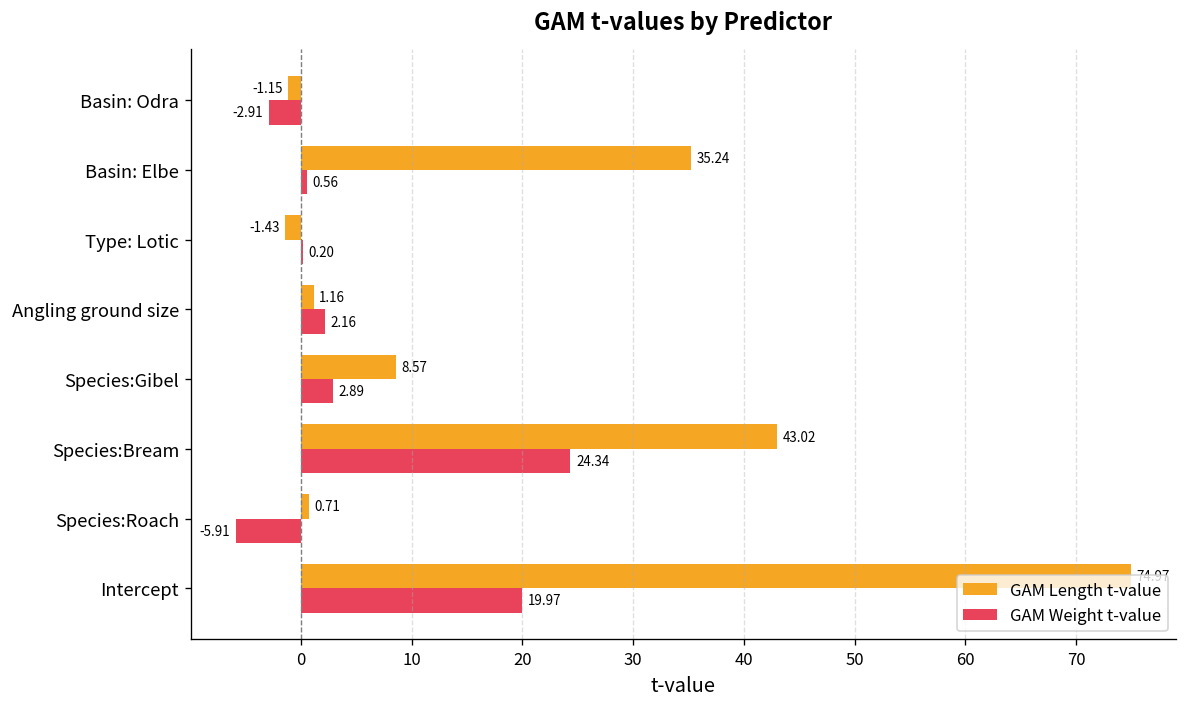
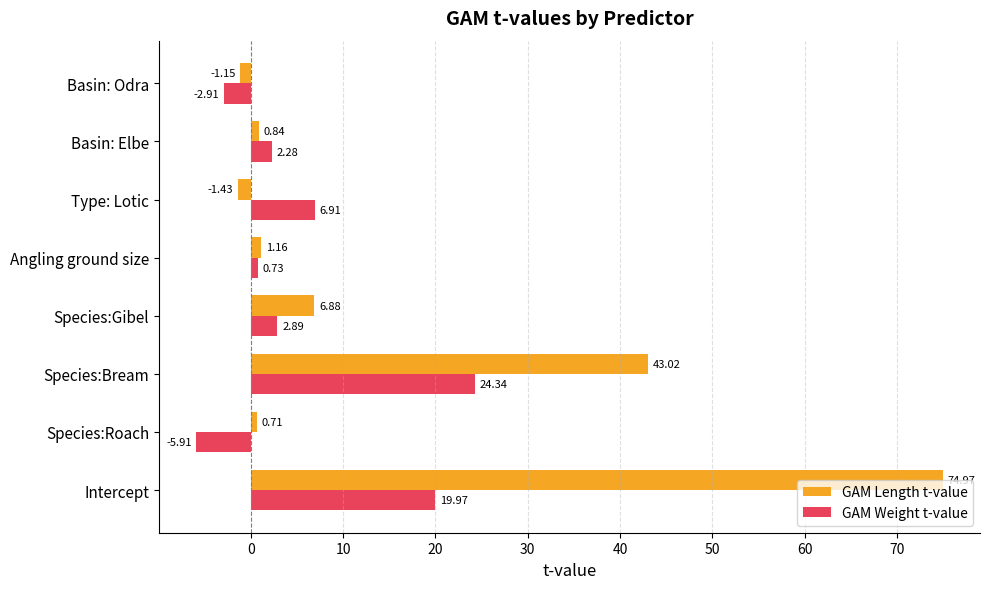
  {
    "GAM Length t-value": {
      "Basin: Odra": -1.15,
-     "Basin: Elbe": 35.24,
+     "Basin: Elbe": 0.84,
      "Type: Lotic": -1.43,
      "Angling ground size": 1.16,
-     "Species:Gibel": 8.57,
+     "Species:Gibel": 6.88,
      "Species:Bream": 43.02,
      "Species:Roach": 0.71
    },
    "GAM Weight t-value": {
      "Basin: Odra": -2.91,
-     "Basin: Elbe": 0.56,
-     "Type: Lotic": 0.20,
-     "Angling ground size": 2.16,
+     "Basin: Elbe": 2.28,
+     "Type: Lotic": 6.91,
+     "Angling ground size": 0.73,
      "Species:Gibel": 2.89,
      "Species:Bream": 24.34,
      "Species:Roach": -5.91,
      "Intercept": 19.97
    }
  }
